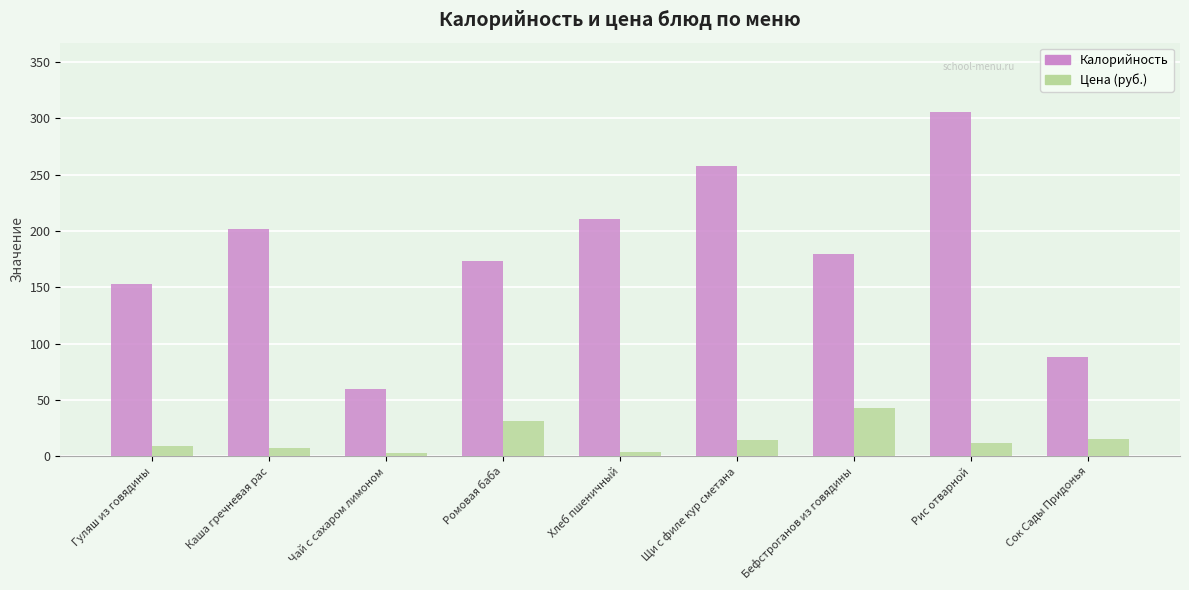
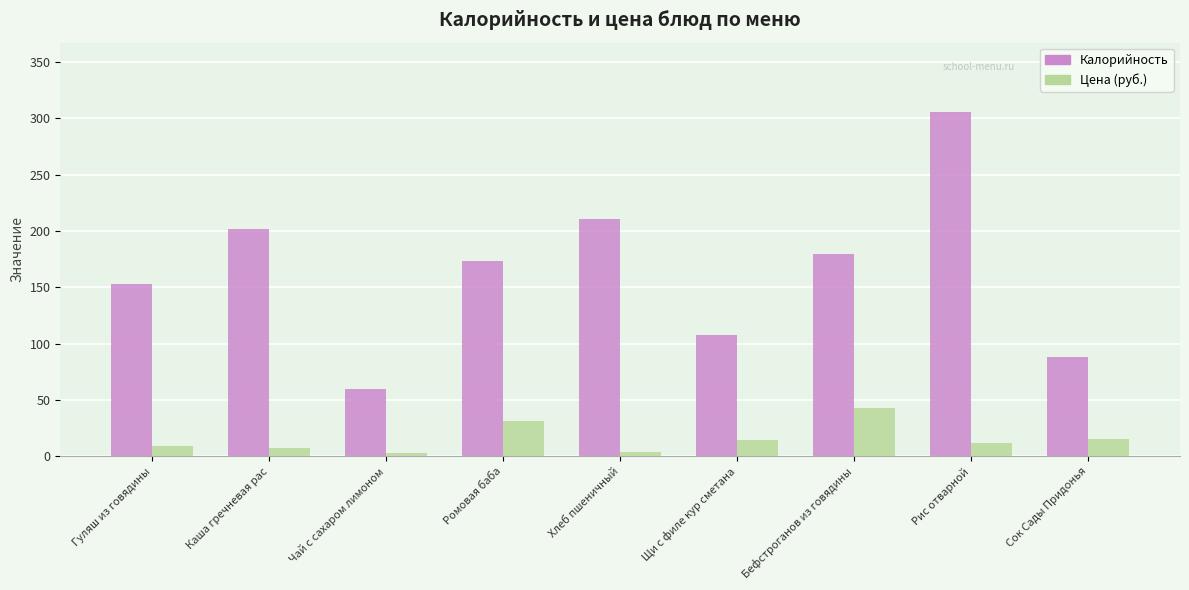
  {
    "Калорийность": {
      "Гуляш из говядины": 153,
      "Каша гречневая рас": 202,
      "Чай с сахаром лимоном": 60,
      "Ромовая баба": 173,
      "Хлеб пшеничный": 211,
-     "Щи с филе кур сметана": 258,
+     "Щи с филе кур сметана": 108,
      "Бефстроганов из говядины": 180,
      "Рис отварной": 306,
      "Сок Сады Придонья": 88
    },
    "Цена (руб.)": {
      "Гуляш из говядины": 9,
      "Каша гречневая рас": 7,
      "Чай с сахаром лимоном": 3,
      "Ромовая баба": 31,
      "Хлеб пшеничный": 4,
      "Щи с филе кур сметана": 15,
      "Бефстроганов из говядины": 43,
      "Рис отварной": 12,
      "Сок Сады Придонья": 15
    }
  }
